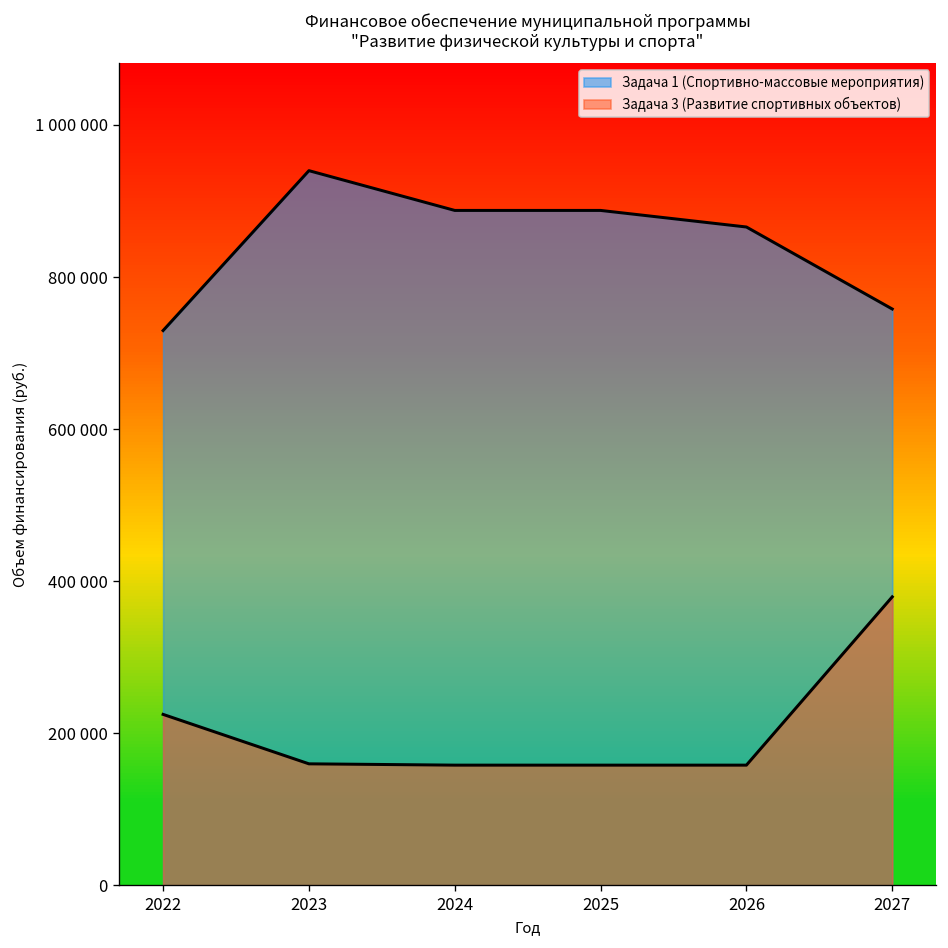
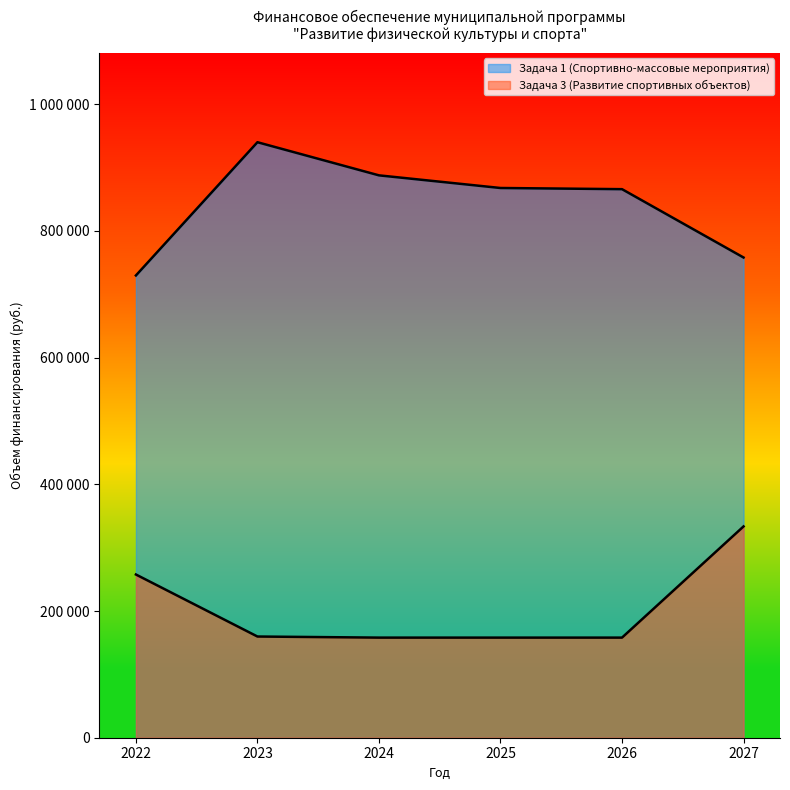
  {
    "Задача 1 (Спортивно-массовые мероприятия)": {
      "2022": 730000,
      "2023": 940000,
      "2024": 890000,
-     "2025": 890000,
+     "2025": 870000,
      "2026": 870000,
      "2027": 760000
    },
    "Задача 3 (Развитие спортивных объектов)": {
-     "2022": 220000,
+     "2022": 260000,
      "2023": 160000,
      "2024": 160000,
      "2025": 160000,
      "2026": 160000,
-     "2027": 380000
+     "2027": 330000
    }
  }
